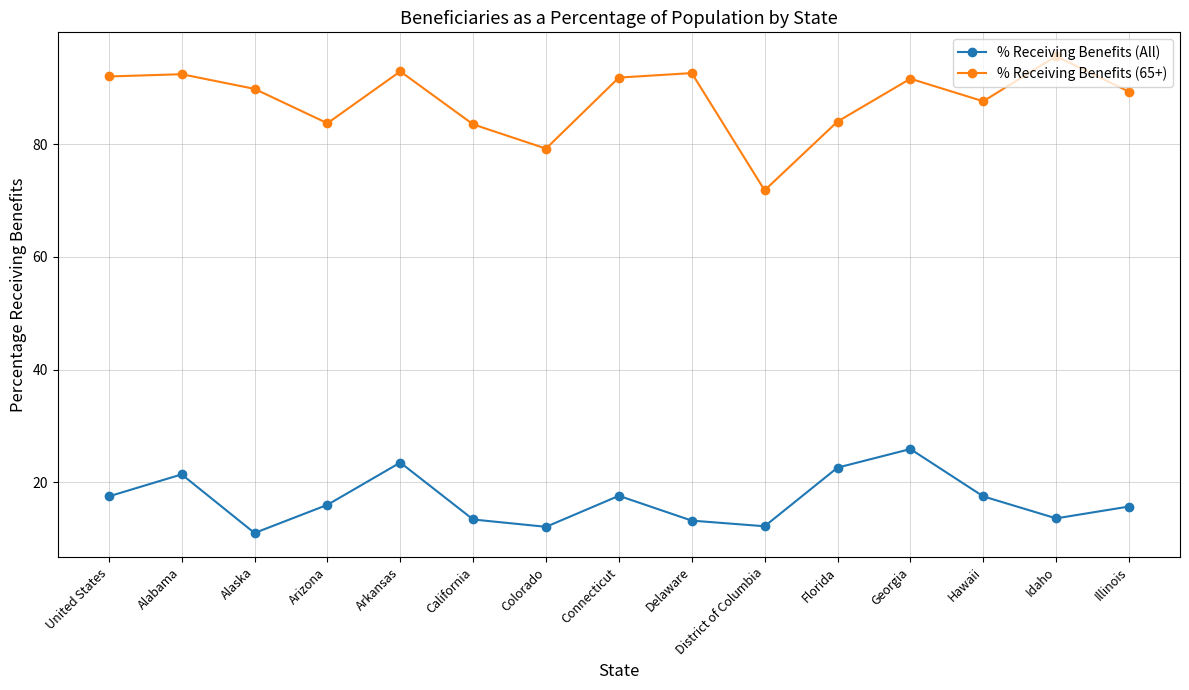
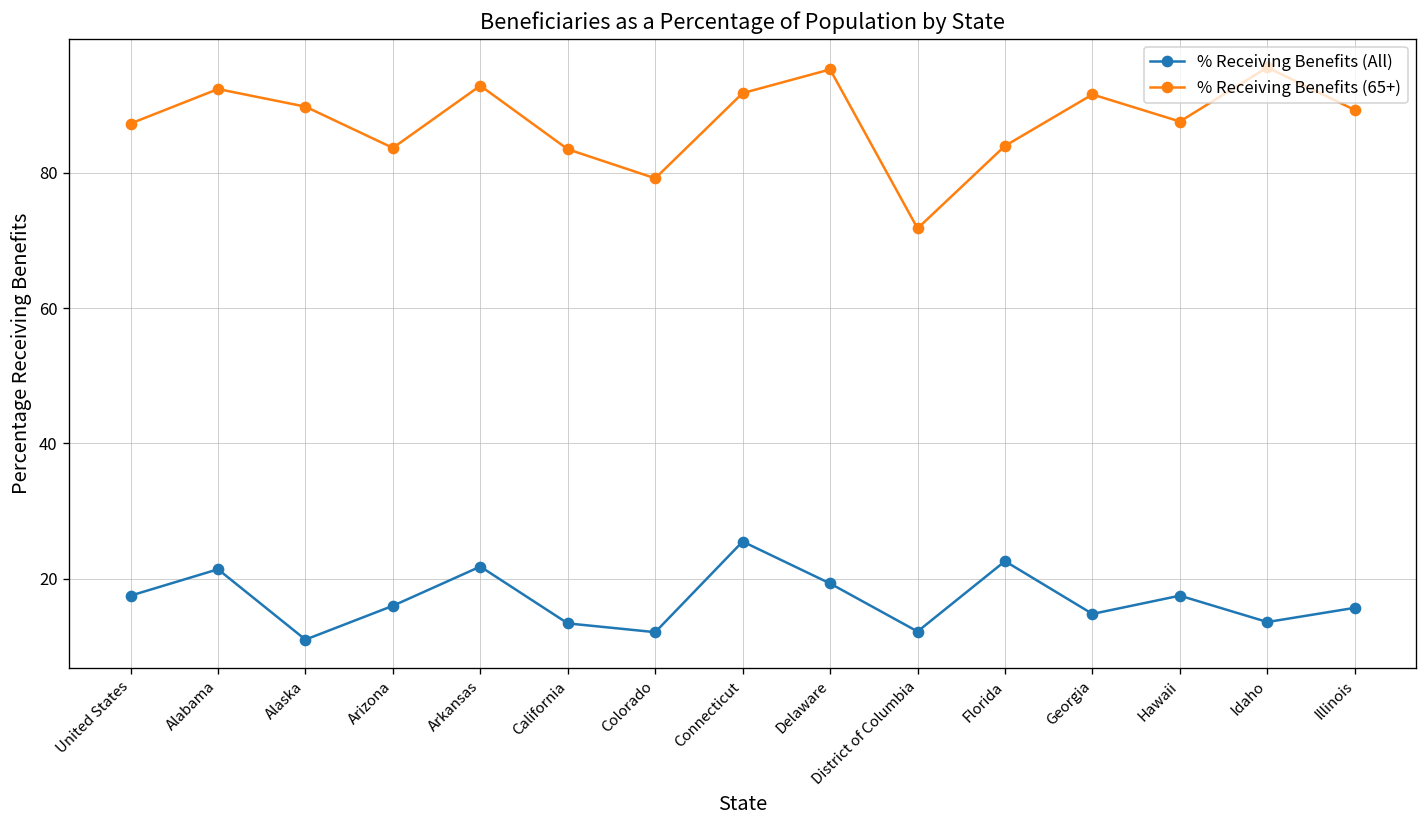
  {
    "% Receiving Benefits (All)": {
      "United States": 18,
      "Alabama": 21,
      "Alaska": 11,
      "Arizona": 16,
-     "Arkansas": 24,
+     "Arkansas": 22,
      "California": 13,
      "Colorado": 12,
-     "Connecticut": 18,
-     "Delaware": 13,
+     "Connecticut": 26,
+     "Delaware": 19,
      "District of Columbia": 12,
      "Florida": 23,
-     "Georgia": 26,
+     "Georgia": 15,
      "Hawaii": 18,
      "Idaho": 14,
      "Illinois": 16
    },
    "% Receiving Benefits (65+)": {
-     "United States": 92,
+     "United States": 87,
      "Alabama": 92,
      "Alaska": 90,
      "Arizona": 84,
      "Arkansas": 93,
      "California": 84,
      "Colorado": 79,
      "Connecticut": 92,
-     "Delaware": 93,
+     "Delaware": 95,
      "District of Columbia": 72,
      "Florida": 84,
      "Georgia": 92,
      "Hawaii": 88,
      "Illinois": 89
    }
  }
